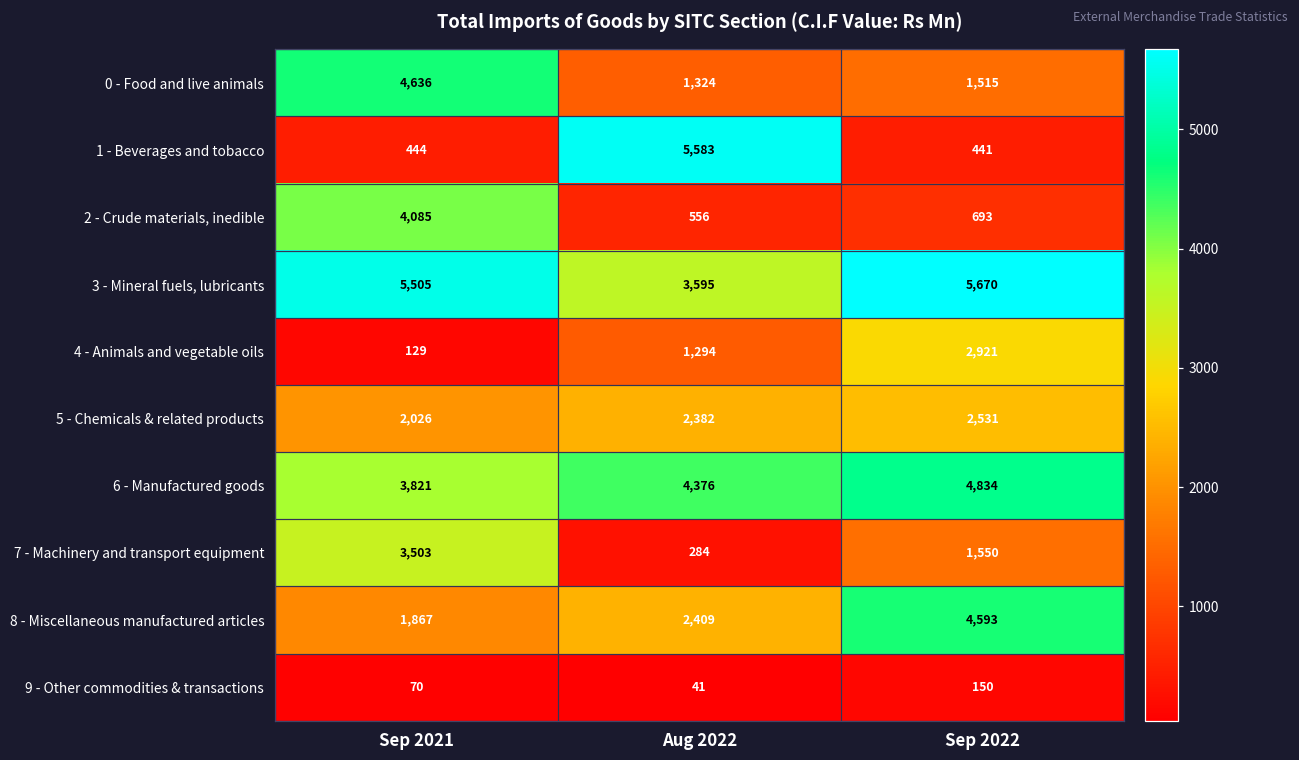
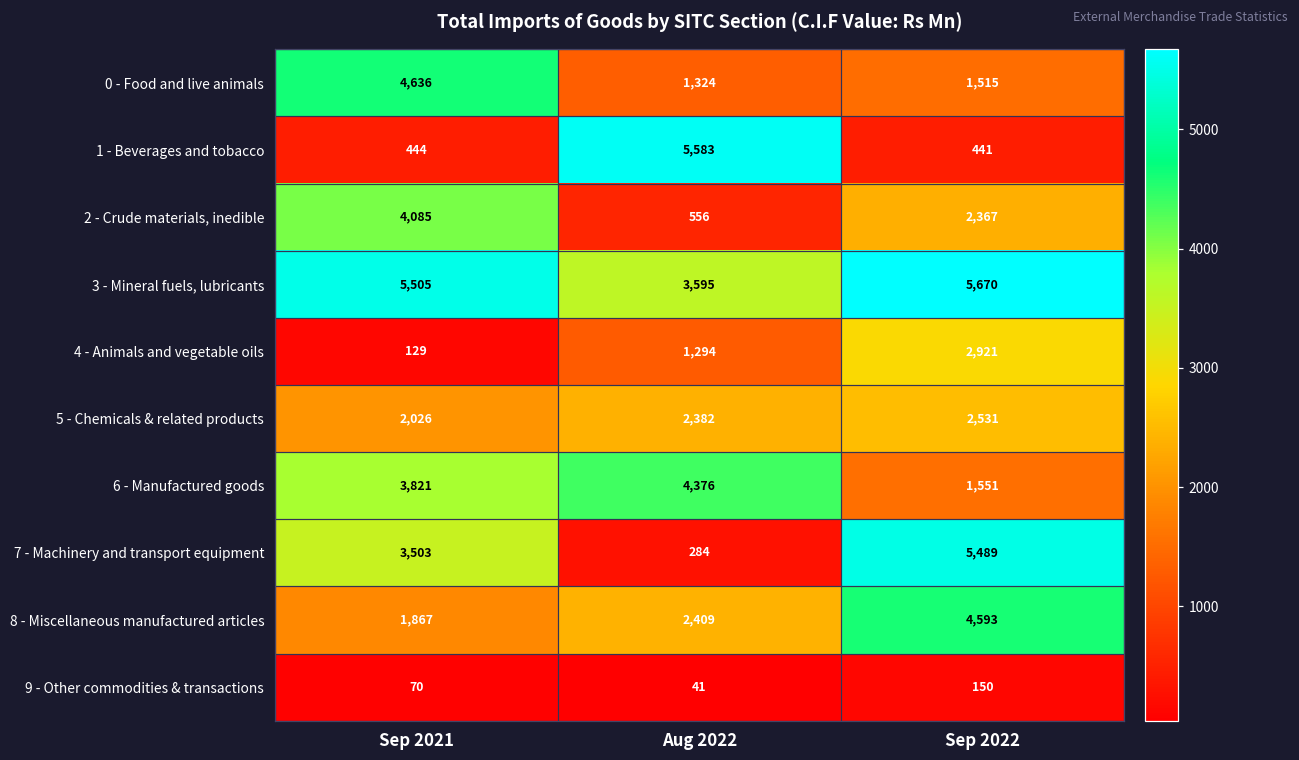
  {
    "0 - Food and live animals": {
      "Sep 2021": "4,636",
      "Aug 2022": "1,324",
      "Sep 2022": "1,515"
    },
    "1 - Beverages and tobacco": {
      "Sep 2021": "444",
      "Aug 2022": "5,583",
      "Sep 2022": "441"
    },
    "2 - Crude materials, inedible": {
      "Sep 2021": "4,085",
      "Aug 2022": "556",
-     "Sep 2022": "693"
+     "Sep 2022": "2,367"
    },
    "3 - Mineral fuels, lubricants": {
      "Sep 2021": "5,505",
      "Aug 2022": "3,595",
      "Sep 2022": "5,670"
    },
    "4 - Animals and vegetable oils": {
      "Sep 2021": "129",
      "Aug 2022": "1,294",
      "Sep 2022": "2,921"
    },
    "5 - Chemicals & related products": {
      "Sep 2021": "2,026",
      "Aug 2022": "2,382",
      "Sep 2022": "2,531"
    },
    "6 - Manufactured goods": {
      "Sep 2021": "3,821",
      "Aug 2022": "4,376",
-     "Sep 2022": "4,834"
+     "Sep 2022": "1,551"
    },
    "7 - Machinery and transport equipment": {
      "Sep 2021": "3,503",
      "Aug 2022": "284",
-     "Sep 2022": "1,550"
+     "Sep 2022": "5,489"
    },
    "8 - Miscellaneous manufactured articles": {
      "Sep 2021": "1,867",
      "Aug 2022": "2,409",
      "Sep 2022": "4,593"
    },
    "9 - Other commodities & transactions": {
      "Sep 2021": "70",
      "Aug 2022": "41",
      "Sep 2022": "150"
    }
  }
